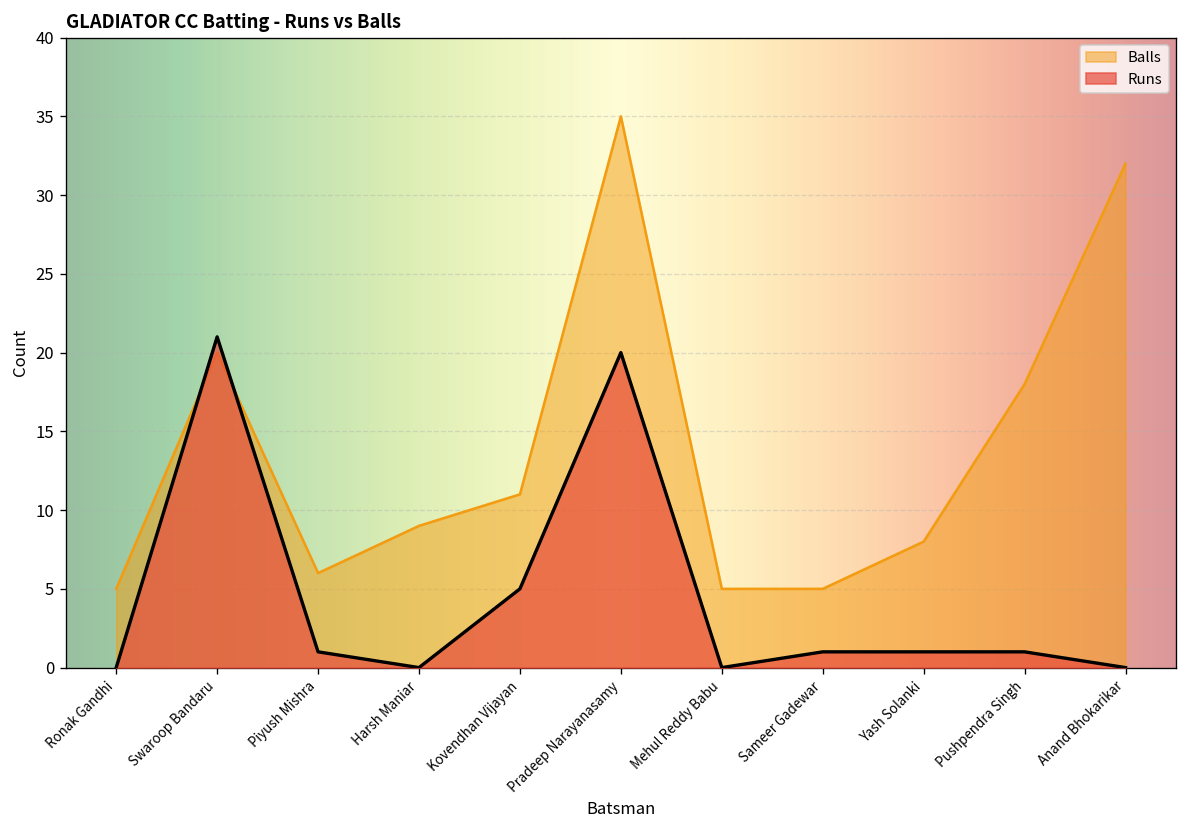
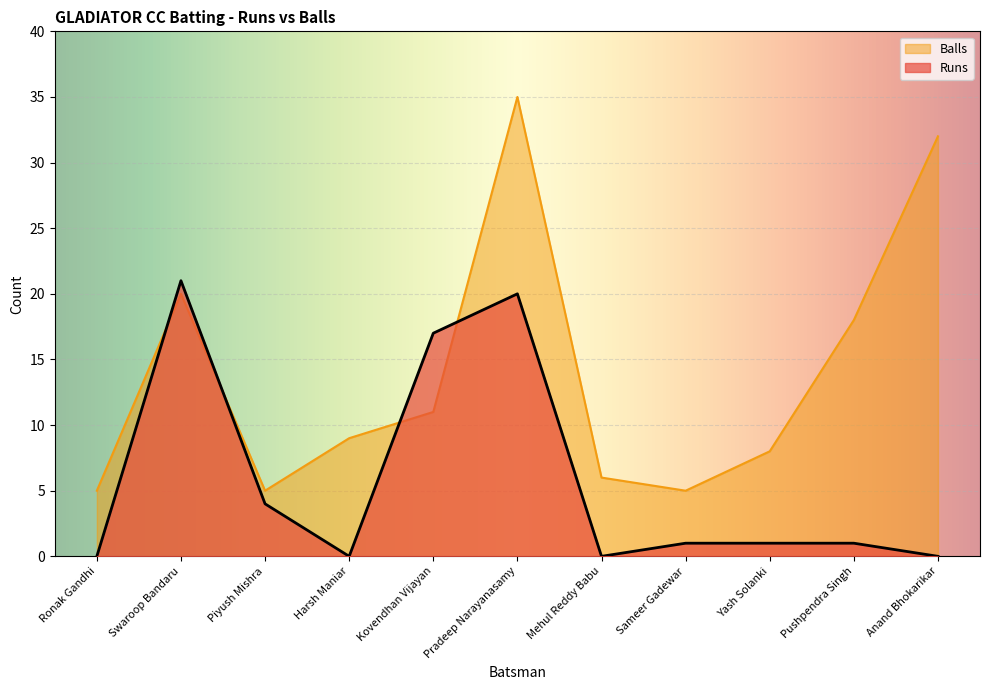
  {
    "Balls": {
      "Ronak Gandhi": 5,
      "Swaroop Bandaru": 20,
-     "Piyush Mishra": 6,
+     "Piyush Mishra": 5,
      "Harsh Maniar": 9,
      "Kovendhan Vijayan": 11,
      "Pradeep Narayanasamy": 35,
-     "Mehul Reddy Babu": 5,
+     "Mehul Reddy Babu": 6,
      "Sameer Gadewar": 5,
      "Yash Solanki": 8,
      "Pushpendra Singh": 18,
      "Anand Bhokarikar": 32
    },
    "Runs": {
      "Ronak Gandhi": 0,
      "Swaroop Bandaru": 21,
-     "Piyush Mishra": 1,
+     "Piyush Mishra": 4,
      "Harsh Maniar": 0,
-     "Kovendhan Vijayan": 5,
+     "Kovendhan Vijayan": 17,
      "Pradeep Narayanasamy": 20,
      "Mehul Reddy Babu": 0,
      "Sameer Gadewar": 1,
      "Yash Solanki": 1,
      "Pushpendra Singh": 1,
      "Anand Bhokarikar": 0
    }
  }
